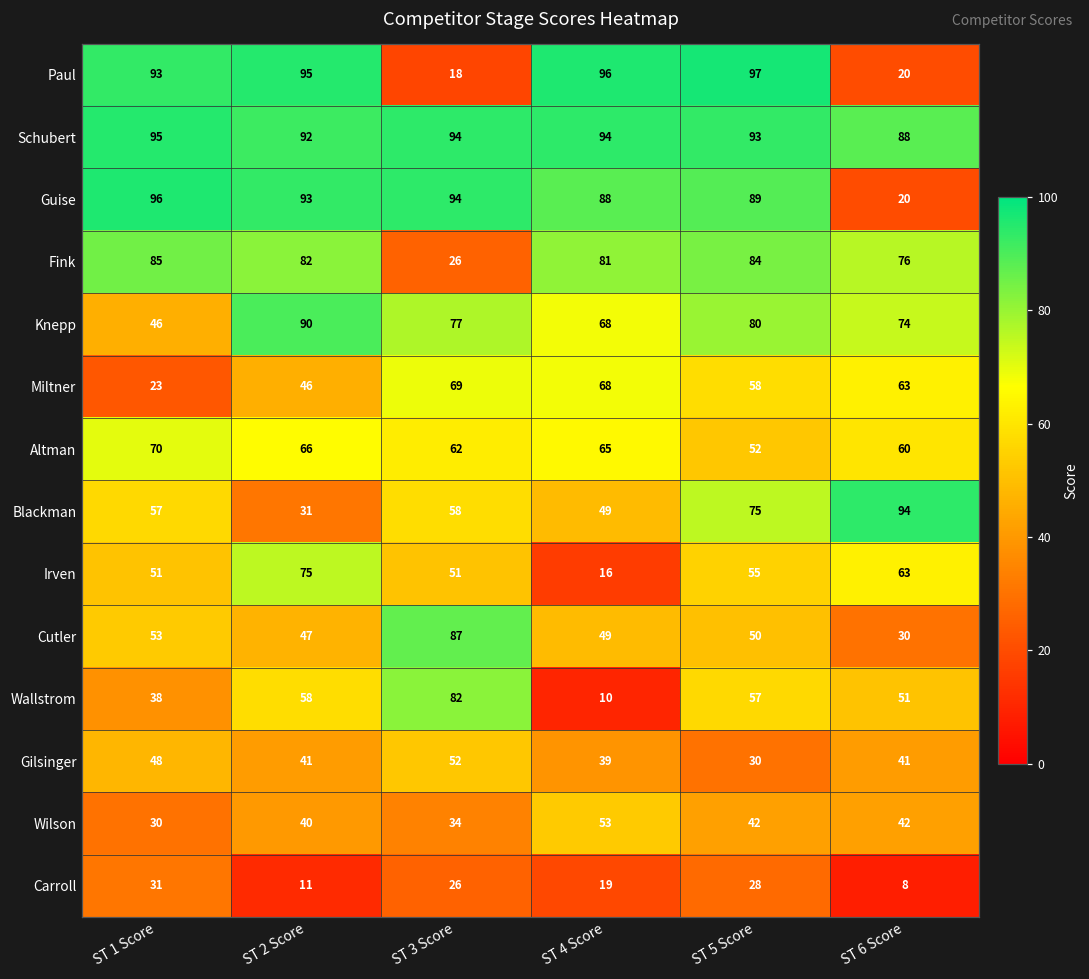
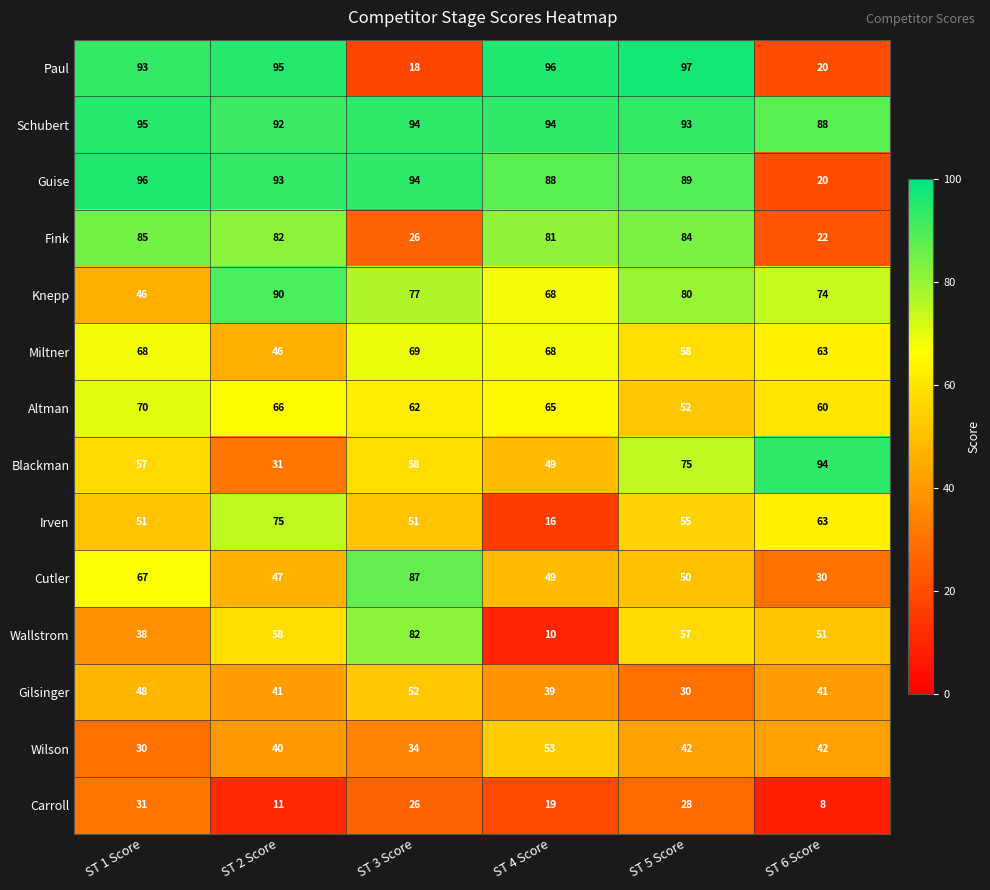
  {
    "Paul": {
      "ST 1 Score": 93,
      "ST 2 Score": 95,
      "ST 3 Score": 18,
      "ST 4 Score": 96,
      "ST 5 Score": 97,
      "ST 6 Score": 20
    },
    "Schubert": {
      "ST 1 Score": 95,
      "ST 2 Score": 92,
      "ST 3 Score": 94,
      "ST 4 Score": 94,
      "ST 5 Score": 93,
      "ST 6 Score": 88
    },
    "Guise": {
      "ST 1 Score": 96,
      "ST 2 Score": 93,
      "ST 3 Score": 94,
      "ST 4 Score": 88,
      "ST 5 Score": 89,
      "ST 6 Score": 20
    },
    "Fink": {
      "ST 1 Score": 85,
      "ST 2 Score": 82,
      "ST 3 Score": 26,
      "ST 4 Score": 81,
      "ST 5 Score": 84,
-     "ST 6 Score": 76
+     "ST 6 Score": 22
    },
    "Knepp": {
      "ST 1 Score": 46,
      "ST 2 Score": 90,
      "ST 3 Score": 77,
      "ST 4 Score": 68,
      "ST 5 Score": 80,
      "ST 6 Score": 74
    },
    "Miltner": {
-     "ST 1 Score": 23,
+     "ST 1 Score": 68,
      "ST 2 Score": 46,
      "ST 3 Score": 69,
      "ST 4 Score": 68,
      "ST 5 Score": 58,
      "ST 6 Score": 63
    },
    "Altman": {
      "ST 1 Score": 70,
      "ST 2 Score": 66,
      "ST 3 Score": 62,
      "ST 4 Score": 65,
      "ST 5 Score": 52,
      "ST 6 Score": 60
    },
    "Blackman": {
      "ST 1 Score": 57,
      "ST 2 Score": 31,
      "ST 3 Score": 58,
      "ST 4 Score": 49,
      "ST 5 Score": 75,
      "ST 6 Score": 94
    },
    "Irven": {
      "ST 1 Score": 51,
      "ST 2 Score": 75,
      "ST 3 Score": 51,
      "ST 4 Score": 16,
      "ST 5 Score": 55,
      "ST 6 Score": 63
    },
    "Cutler": {
-     "ST 1 Score": 53,
+     "ST 1 Score": 67,
      "ST 2 Score": 47,
      "ST 3 Score": 87,
      "ST 4 Score": 49,
      "ST 5 Score": 50,
      "ST 6 Score": 30
    },
    "Wallstrom": {
      "ST 1 Score": 38,
      "ST 2 Score": 58,
      "ST 3 Score": 82,
      "ST 4 Score": 10,
      "ST 5 Score": 57,
      "ST 6 Score": 51
    },
    "Gilsinger": {
      "ST 1 Score": 48,
      "ST 2 Score": 41,
      "ST 3 Score": 52,
      "ST 4 Score": 39,
      "ST 5 Score": 30,
      "ST 6 Score": 41
    },
    "Wilson": {
      "ST 1 Score": 30,
      "ST 2 Score": 40,
      "ST 3 Score": 34,
      "ST 4 Score": 53,
      "ST 5 Score": 42,
      "ST 6 Score": 42
    },
    "Carroll": {
      "ST 1 Score": 31,
      "ST 2 Score": 11,
      "ST 3 Score": 26,
      "ST 4 Score": 19,
      "ST 5 Score": 28,
      "ST 6 Score": 8
    }
  }
